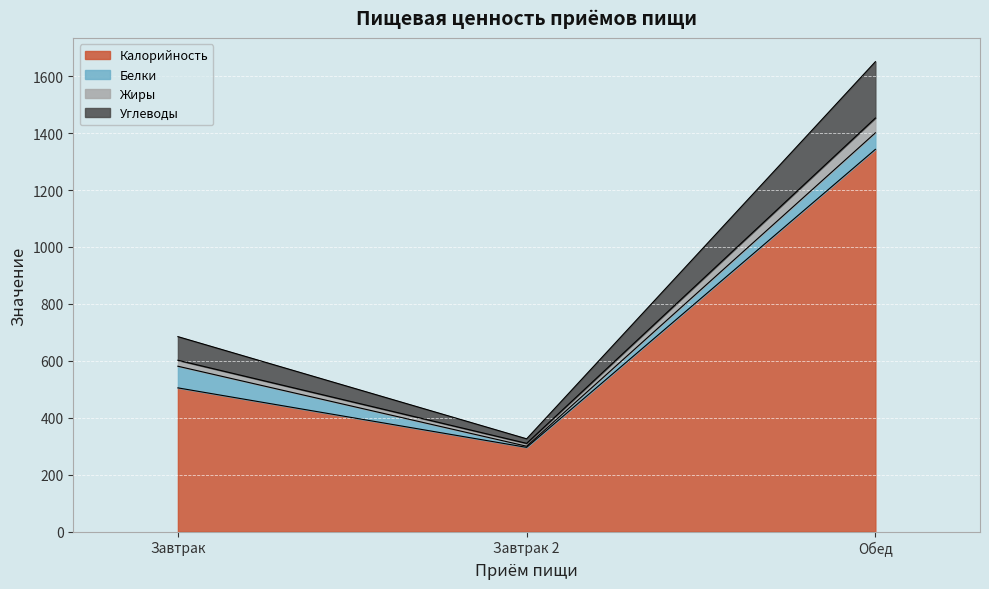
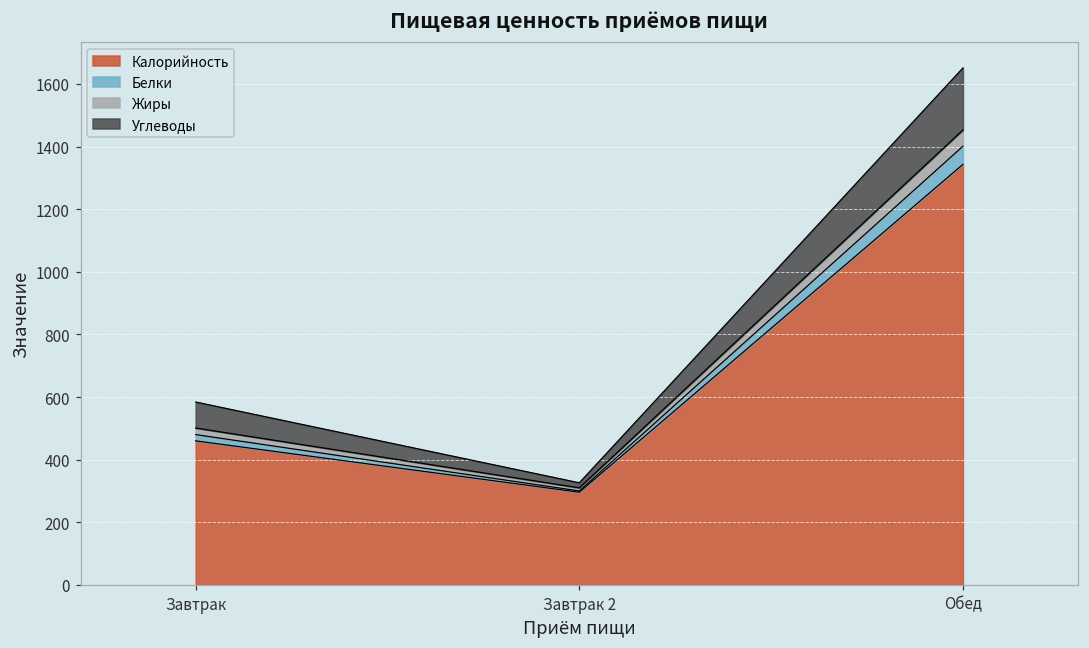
  {
    "Калорийность": {
-     "Завтрак": 510,
+     "Завтрак": 460,
      "Обед": 1340
    },
    "Белки": {
-     "Завтрак": 80,
+     "Завтрак": 20,
      "Обед": 60
    },
    "Жиры": {
      "Завтрак": 20,
      "Завтрак 2": 10,
      "Обед": 50
    },
    "Углеводы": {
      "Завтрак": 80,
      "Завтрак 2": 20,
      "Обед": 200
    }
  }
